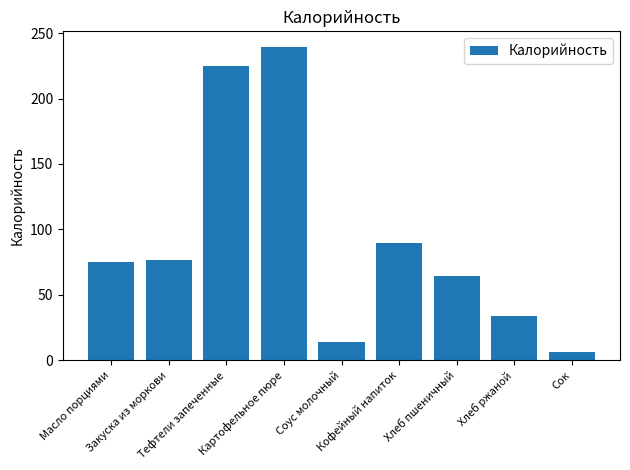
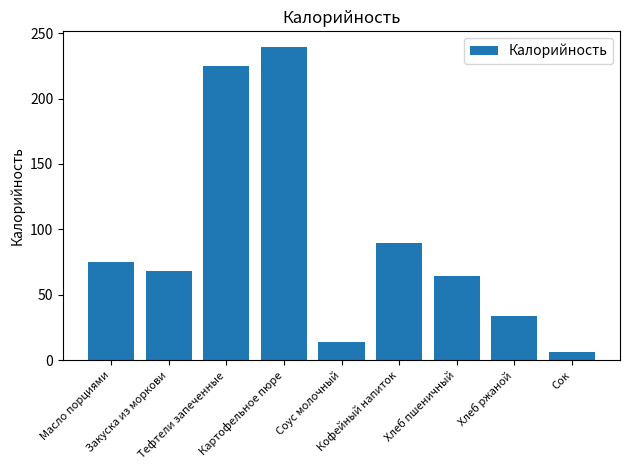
  {
    "Масло порциями": 75,
-   "Закуска из моркови": 77,
+   "Закуска из моркови": 68,
    "Тефтели запеченные": 225,
    "Картофельное пюре": 239,
    "Соус молочный": 14,
    "Кофейный напиток": 89,
    "Хлеб пшеничный": 65,
    "Хлеб ржаной": 34,
    "Сок": 6
  }
